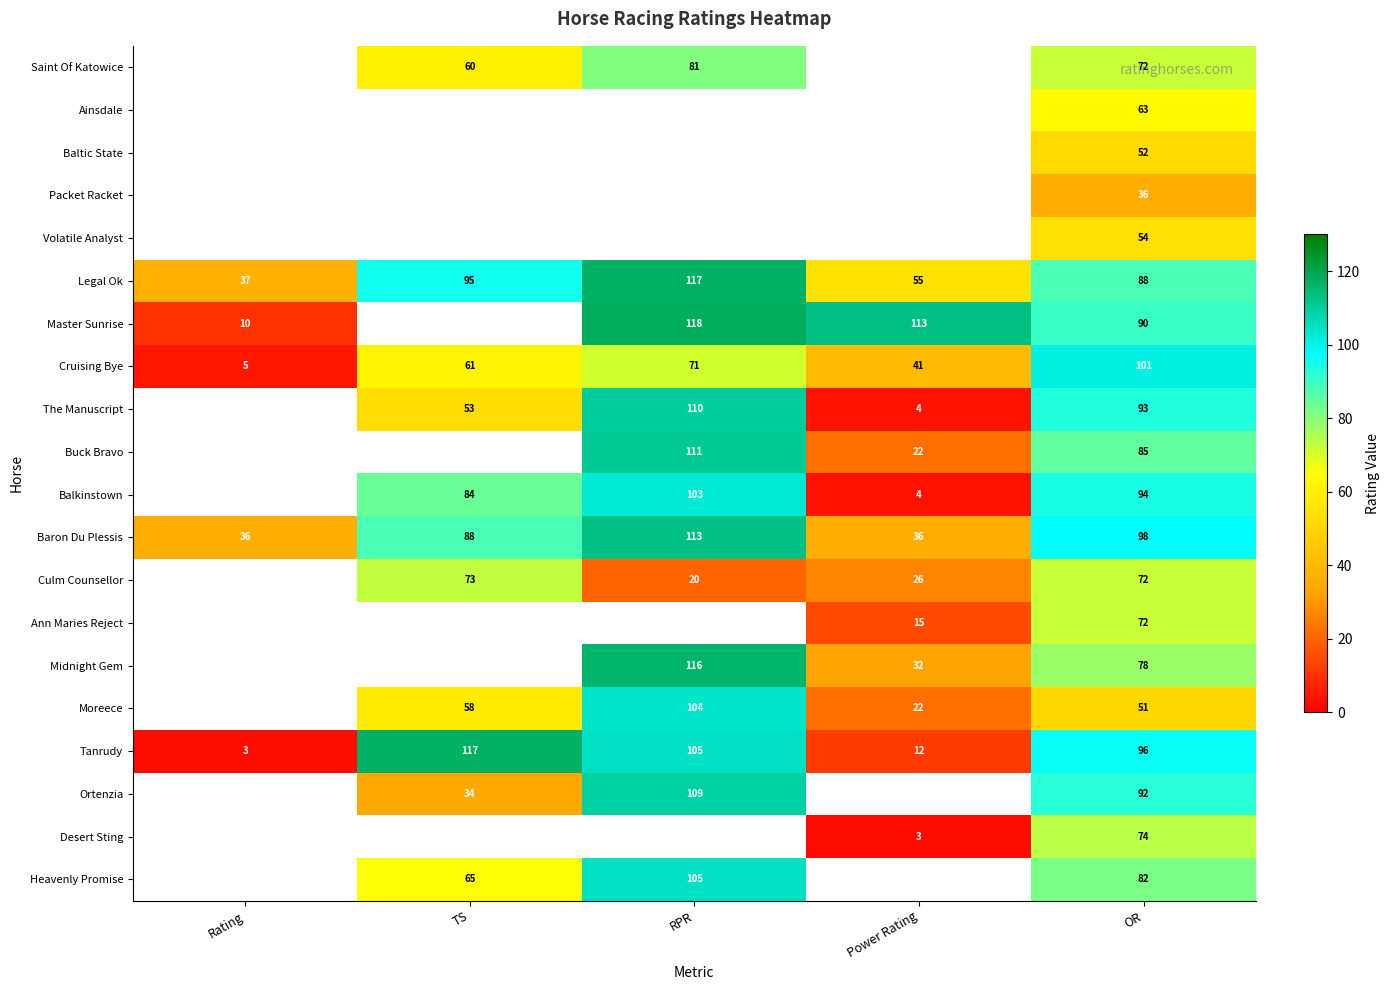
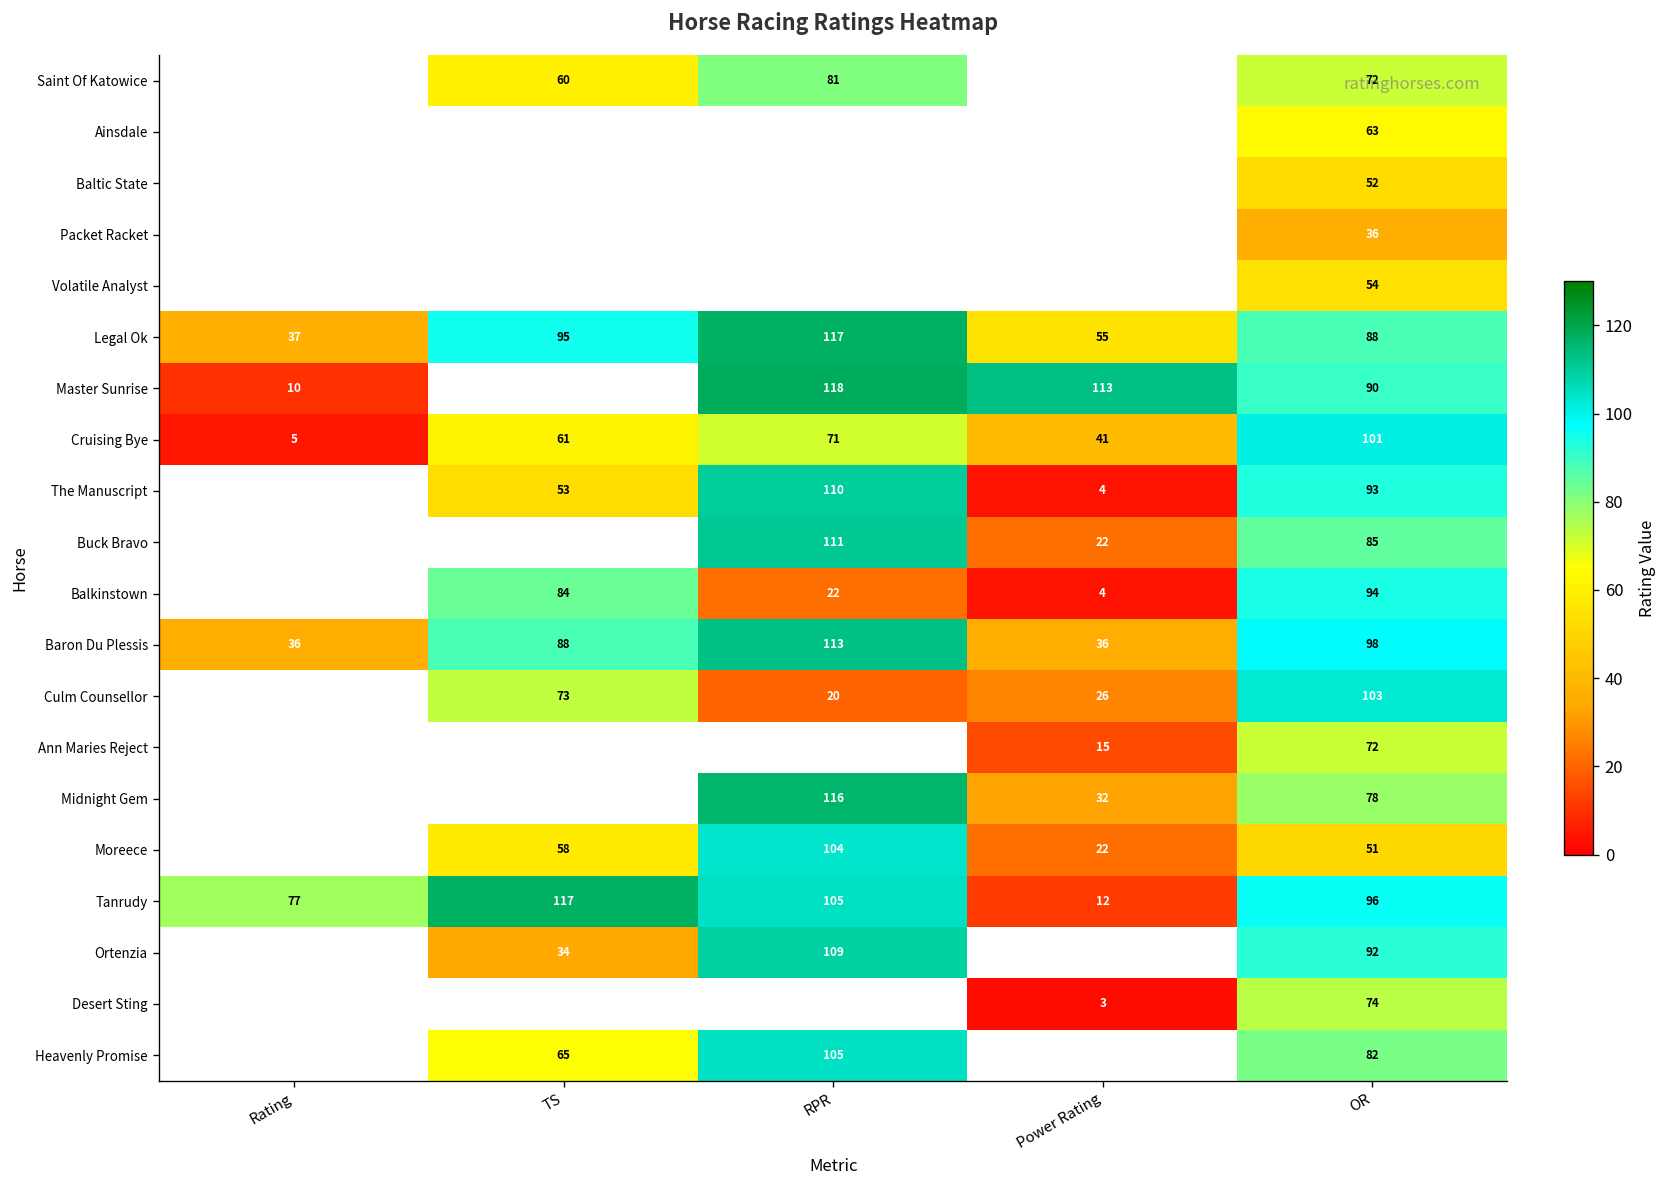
  {
    "Saint Of Katowice": {
      "TS": 60,
      "RPR": 81
    },
    "Ainsdale": {
      "OR": 63
    },
    "Baltic State": {
      "OR": 52
    },
    "Packet Racket": {
      "OR": 36
    },
    "Volatile Analyst": {
      "OR": 54
    },
    "Legal Ok": {
      "Rating": 37,
      "TS": 95,
      "RPR": 117,
      "Power Rating": 55,
      "OR": 88
    },
    "Master Sunrise": {
      "Rating": 10,
      "RPR": 118,
      "Power Rating": 113,
      "OR": 90
    },
    "Cruising Bye": {
      "Rating": 5,
      "TS": 61,
      "RPR": 71,
      "Power Rating": 41,
      "OR": 101
    },
    "The Manuscript": {
      "TS": 53,
      "RPR": 110,
      "Power Rating": 4,
      "OR": 93
    },
    "Buck Bravo": {
      "RPR": 111,
      "Power Rating": 22,
      "OR": 85
    },
    "Balkinstown": {
      "TS": 84,
-     "RPR": 103,
+     "RPR": 22,
      "Power Rating": 4,
      "OR": 94
    },
    "Baron Du Plessis": {
      "Rating": 36,
      "TS": 88,
      "RPR": 113,
      "Power Rating": 36,
      "OR": 98
    },
    "Culm Counsellor": {
      "TS": 73,
      "RPR": 20,
      "Power Rating": 26,
-     "OR": 72
+     "OR": 103
    },
    "Ann Maries Reject": {
      "Power Rating": 15,
      "OR": 72
    },
    "Midnight Gem": {
      "RPR": 116,
      "Power Rating": 32,
      "OR": 78
    },
    "Moreece": {
      "TS": 58,
      "RPR": 104,
      "Power Rating": 22,
      "OR": 51
    },
    "Tanrudy": {
-     "Rating": 3,
+     "Rating": 77,
      "TS": 117,
      "RPR": 105,
      "Power Rating": 12,
      "OR": 96
    },
    "Ortenzia": {
      "TS": 34,
      "RPR": 109,
      "OR": 92
    },
    "Desert Sting": {
      "Power Rating": 3,
      "OR": 74
    },
    "Heavenly Promise": {
      "TS": 65,
      "RPR": 105,
      "OR": 82
    }
  }
